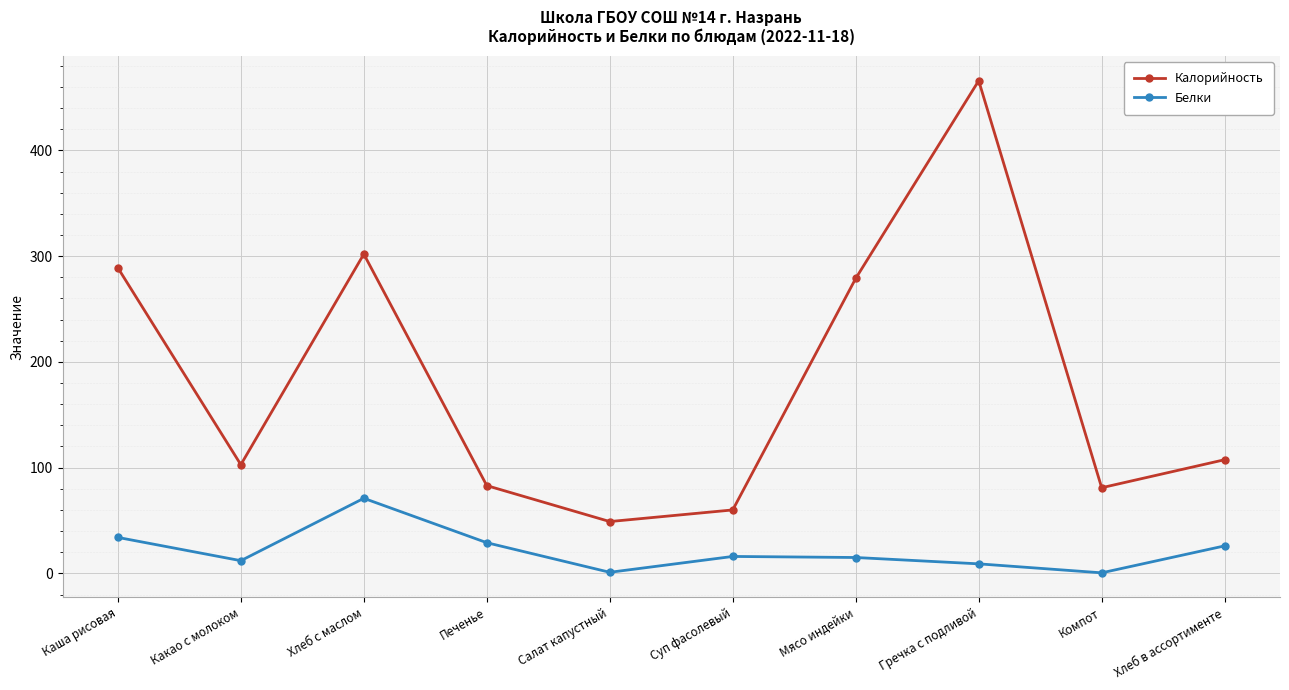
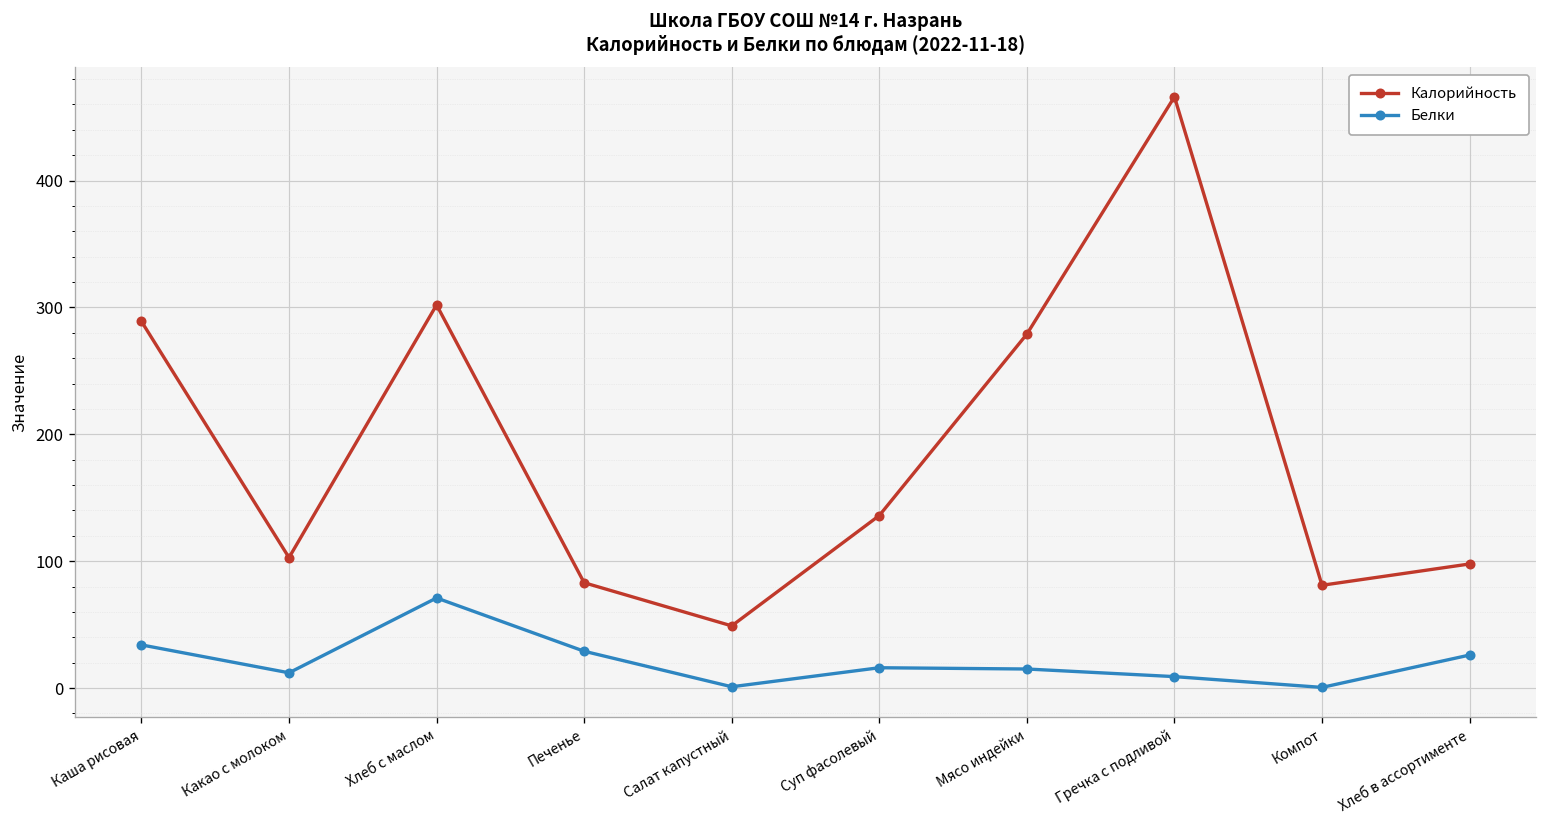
  {
    "Калорийность": {
      "Каша рисовая": 289,
      "Какао с молоком": 103,
      "Хлеб с маслом": 302,
      "Печенье": 83,
      "Салат капустный": 49,
-     "Суп фасолевый": 60,
+     "Суп фасолевый": 136,
      "Мясо индейки": 279,
      "Гречка с подливой": 466,
      "Компот": 81,
-     "Хлеб в ассортименте": 108
+     "Хлеб в ассортименте": 98
    },
    "Белки": {
      "Каша рисовая": 34,
      "Какао с молоком": 12,
      "Хлеб с маслом": 71,
      "Печенье": 29,
      "Салат капустный": 1,
      "Суп фасолевый": 16,
      "Мясо индейки": 15,
      "Гречка с подливой": 9,
      "Компот": 1,
      "Хлеб в ассортименте": 26
    }
  }
